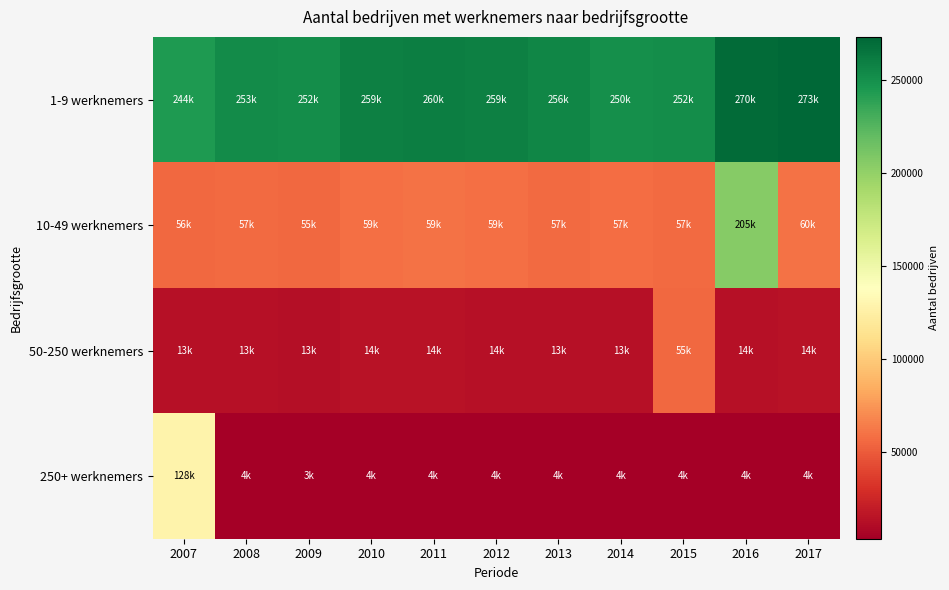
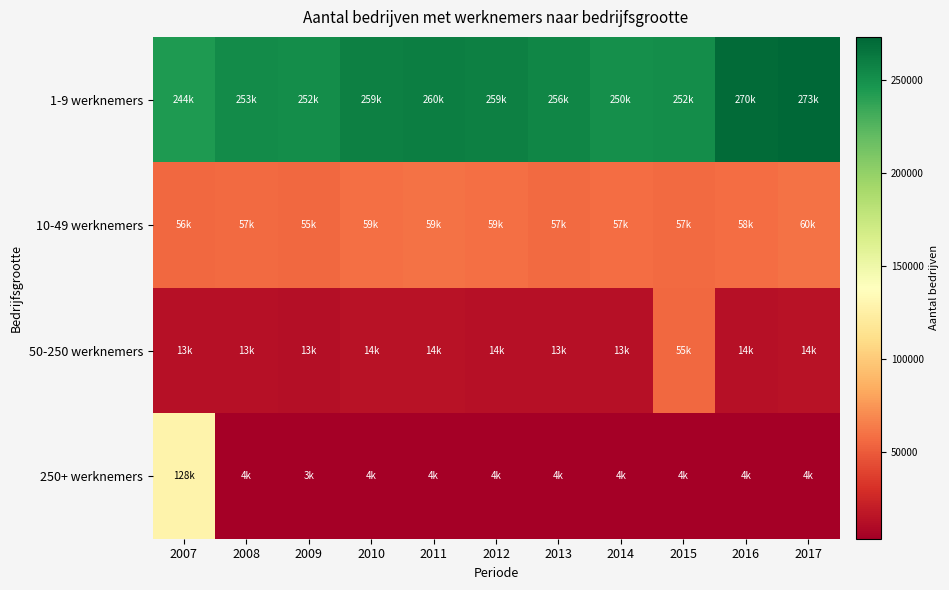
  {
    "1-9 werknemers": {
      "2007": "244k",
      "2008": "253k",
      "2009": "252k",
      "2010": "259k",
      "2011": "260k",
      "2012": "259k",
      "2013": "256k",
      "2014": "250k",
      "2015": "252k",
      "2016": "270k",
      "2017": "273k"
    },
    "10-49 werknemers": {
      "2007": "56k",
      "2008": "57k",
      "2009": "55k",
      "2010": "59k",
      "2011": "59k",
      "2012": "59k",
      "2013": "57k",
      "2014": "57k",
      "2015": "57k",
-     "2016": "205k",
+     "2016": "58k",
      "2017": "60k"
    },
    "50-250 werknemers": {
      "2007": "13k",
      "2008": "13k",
      "2009": "13k",
      "2010": "14k",
      "2011": "14k",
      "2012": "14k",
      "2013": "13k",
      "2014": "13k",
      "2015": "55k",
      "2016": "14k",
      "2017": "14k"
    },
    "250+ werknemers": {
      "2007": "128k",
      "2008": "4k",
      "2009": "3k",
      "2010": "4k",
      "2011": "4k",
      "2012": "4k",
      "2013": "4k",
      "2014": "4k",
      "2015": "4k",
      "2016": "4k",
      "2017": "4k"
    }
  }
